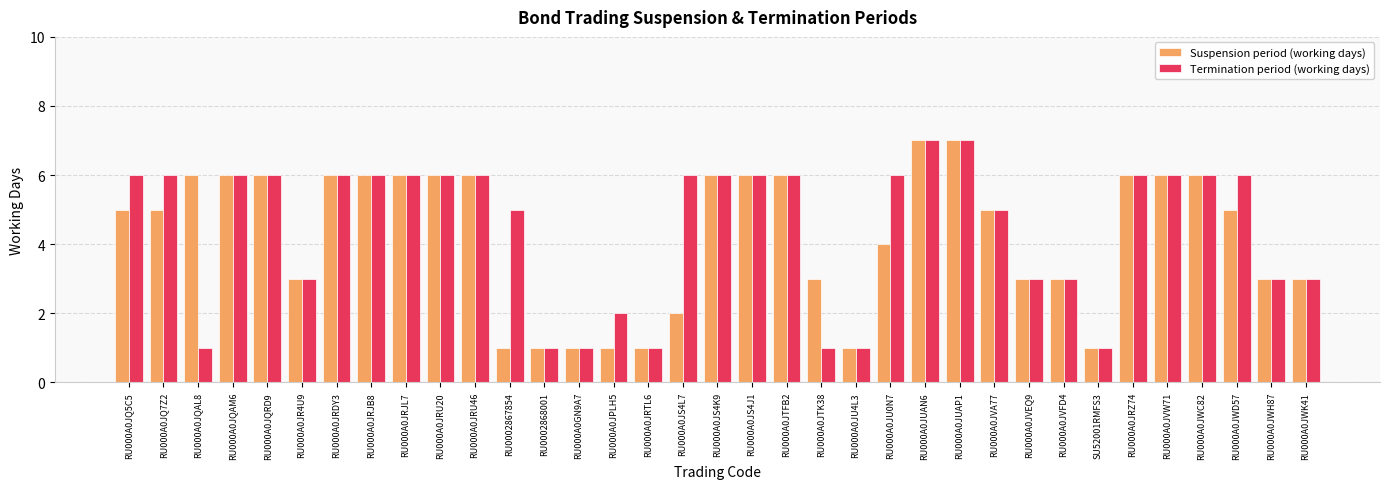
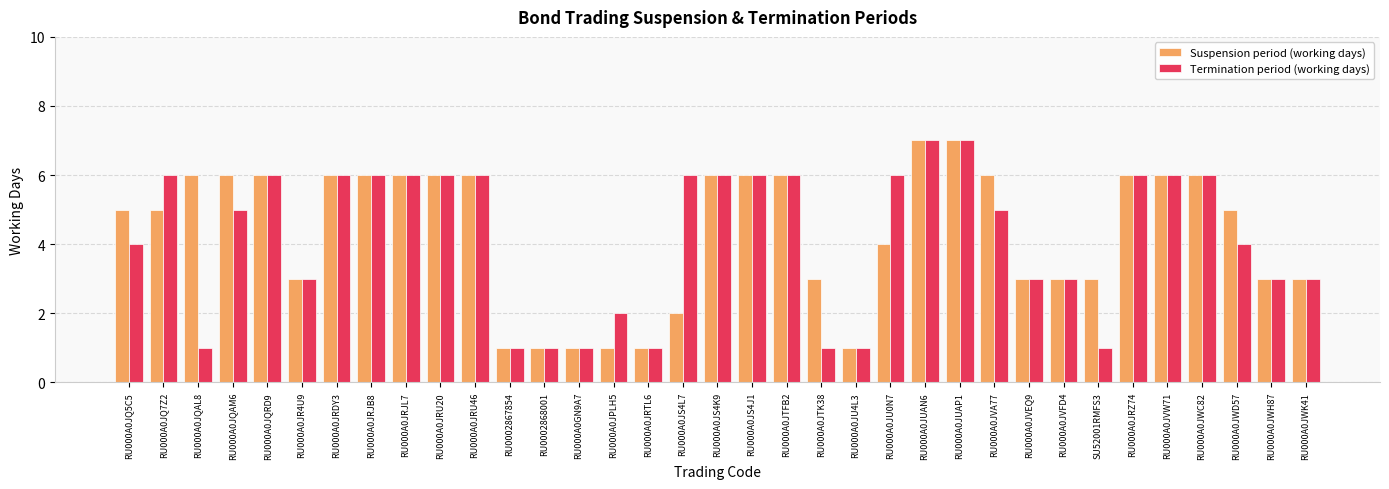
  {
    "Suspension period (working days)": {
      "RU000A0JQ5C5": 5,
      "RU000A0JQ7Z2": 5,
      "RU000A0JQAL8": 6,
      "RU000A0JQAM6": 6,
      "RU000A0JQRD9": 6,
      "RU000A0JR4U9": 3,
      "RU000A0JRDY3": 6,
      "RU000A0JRJB8": 6,
      "RU000A0JRJL7": 6,
      "RU000A0JRU20": 6,
      "RU000A0JRU46": 6,
      "RU0002867854": 1,
      "RU0002868001": 1,
      "RU000A0GN9A7": 1,
      "RU000A0JPLH5": 1,
      "RU000A0JRTL6": 1,
      "RU000A0JS4L7": 2,
      "RU000A0JS4K9": 6,
      "RU000A0JS4J1": 6,
      "RU000A0JTFB2": 6,
      "RU000A0JTK38": 3,
      "RU000A0JU4L3": 1,
      "RU000A0JU0N7": 4,
      "RU000A0JUAN6": 7,
      "RU000A0JUAP1": 7,
-     "RU000A0JVA77": 5,
+     "RU000A0JVA77": 6,
      "RU000A0JVEQ9": 3,
      "RU000A0JVFD4": 3,
-     "SU52001RMFS3": 1,
+     "SU52001RMFS3": 3,
      "RU000A0JRZ74": 6,
      "RU000A0JVW71": 6,
      "RU000A0JWC82": 6,
      "RU000A0JWD57": 5,
      "RU000A0JWH87": 3,
      "RU000A0JWK41": 3
    },
    "Termination period (working days)": {
-     "RU000A0JQ5C5": 6,
+     "RU000A0JQ5C5": 4,
      "RU000A0JQ7Z2": 6,
      "RU000A0JQAL8": 1,
-     "RU000A0JQAM6": 6,
+     "RU000A0JQAM6": 5,
      "RU000A0JQRD9": 6,
      "RU000A0JR4U9": 3,
      "RU000A0JRDY3": 6,
      "RU000A0JRJB8": 6,
      "RU000A0JRJL7": 6,
      "RU000A0JRU20": 6,
      "RU000A0JRU46": 6,
-     "RU0002867854": 5,
+     "RU0002867854": 1,
      "RU0002868001": 1,
      "RU000A0GN9A7": 1,
      "RU000A0JPLH5": 2,
      "RU000A0JRTL6": 1,
      "RU000A0JS4L7": 6,
      "RU000A0JS4K9": 6,
      "RU000A0JS4J1": 6,
      "RU000A0JTFB2": 6,
      "RU000A0JTK38": 1,
      "RU000A0JU4L3": 1,
      "RU000A0JU0N7": 6,
      "RU000A0JUAN6": 7,
      "RU000A0JUAP1": 7,
      "RU000A0JVA77": 5,
      "RU000A0JVEQ9": 3,
      "RU000A0JVFD4": 3,
      "SU52001RMFS3": 1,
      "RU000A0JRZ74": 6,
      "RU000A0JVW71": 6,
      "RU000A0JWC82": 6,
-     "RU000A0JWD57": 6,
+     "RU000A0JWD57": 4,
      "RU000A0JWH87": 3,
      "RU000A0JWK41": 3
    }
  }
